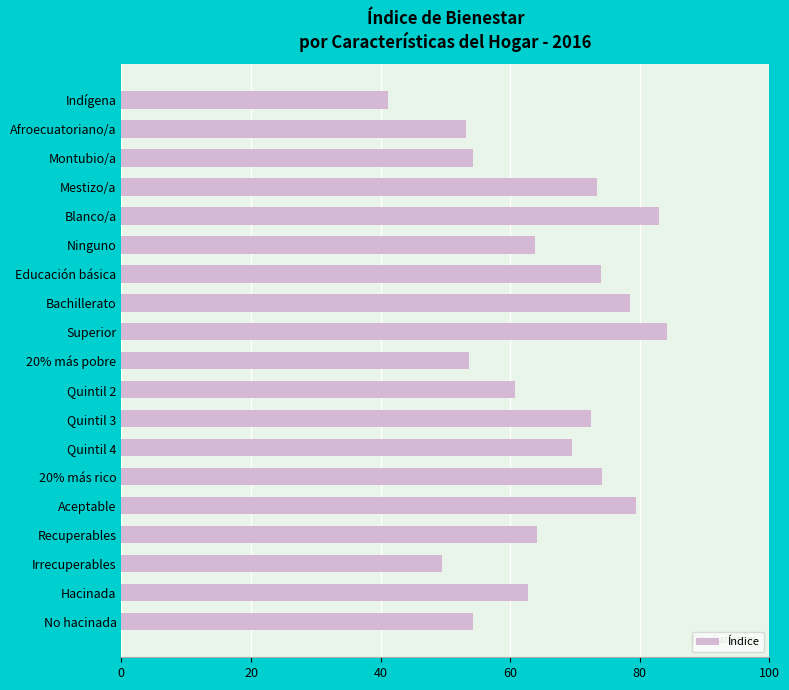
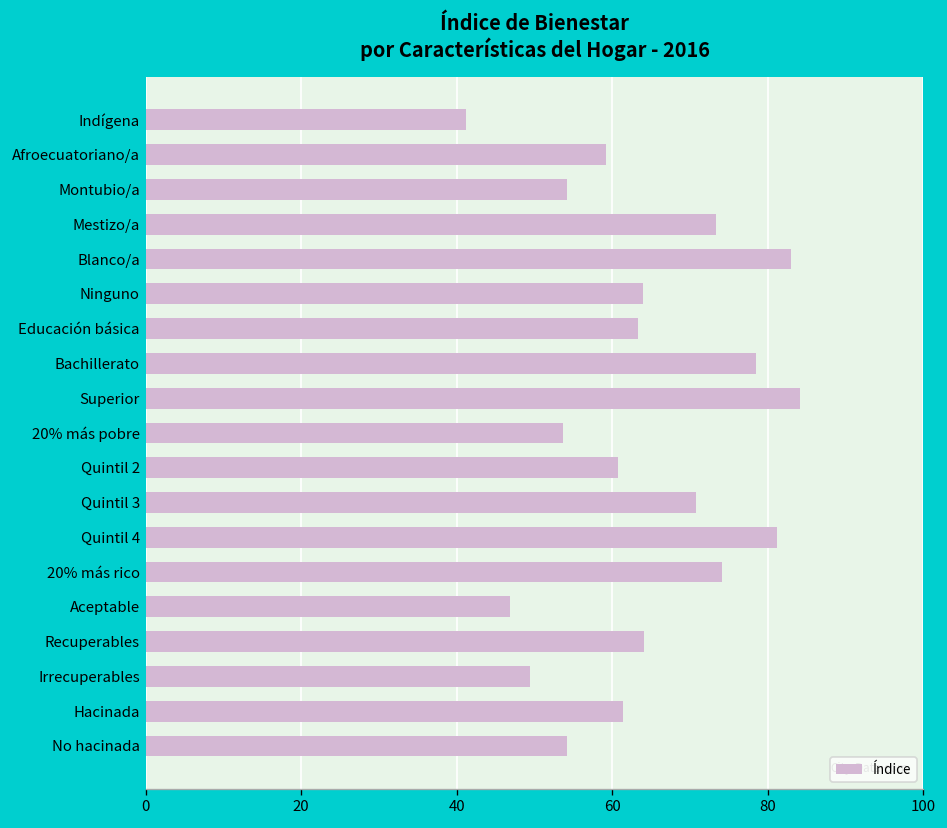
  {
    "Indígena": 41,
-   "Afroecuatoriano/a": 53,
+   "Afroecuatoriano/a": 59,
    "Montubio/a": 54,
    "Mestizo/a": 73,
    "Blanco/a": 83,
    "Ninguno": 64,
-   "Educación básica": 74,
+   "Educación básica": 63,
    "Bachillerato": 78,
    "Superior": 84,
    "20% más pobre": 54,
    "Quintil 2": 61,
-   "Quintil 3": 73,
-   "Quintil 4": 70,
+   "Quintil 3": 71,
+   "Quintil 4": 81,
    "20% más rico": 74,
-   "Aceptable": 79,
+   "Aceptable": 47,
    "Recuperables": 64,
    "Irrecuperables": 49,
-   "Hacinada": 63,
+   "Hacinada": 61,
    "No hacinada": 54
  }
